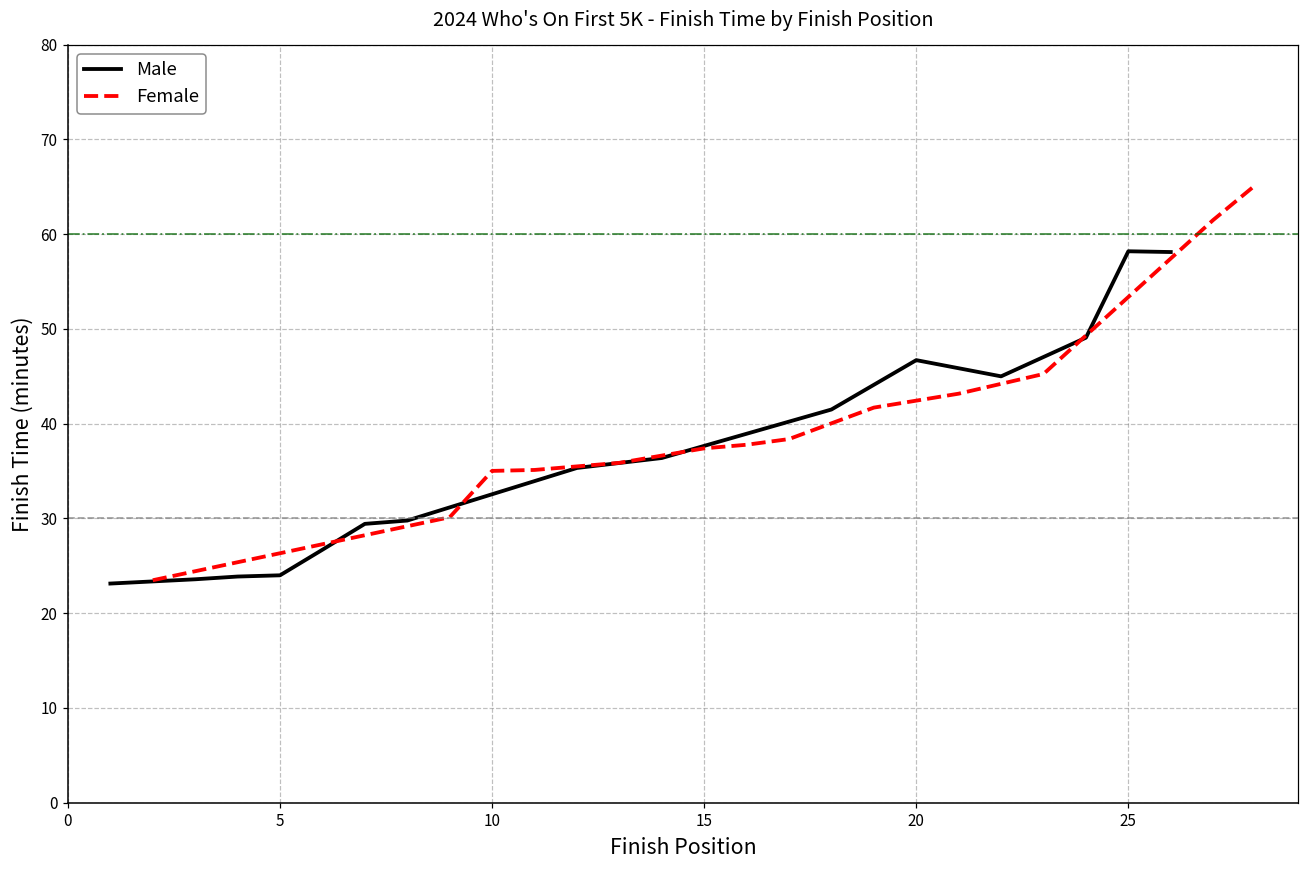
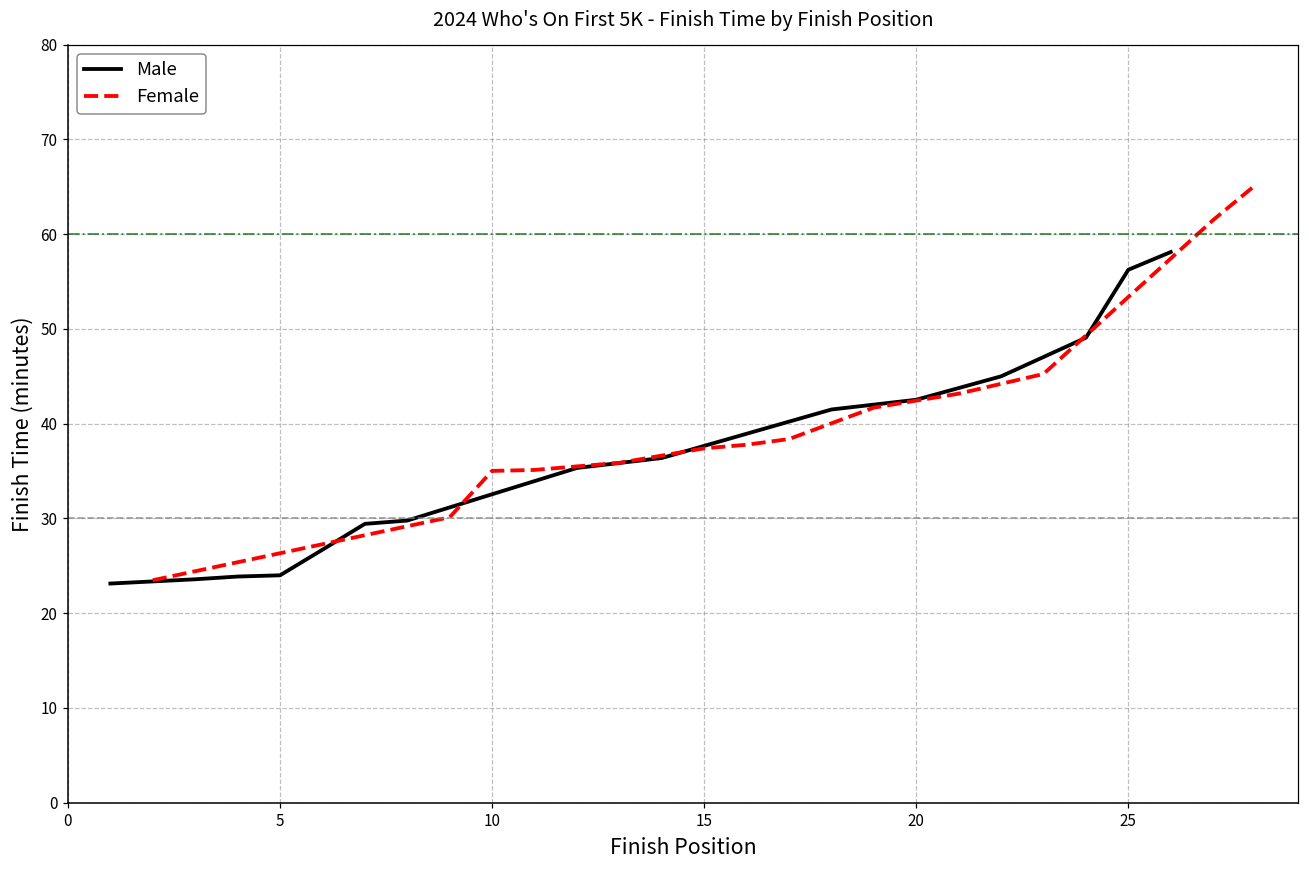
  {
    "Male": {
      "5": 24,
-     "20": 47,
-     "25": 58
+     "20": 43,
+     "25": 56
    },
    "Female": {
      "10": 35,
      "15": 37
    }
  }
